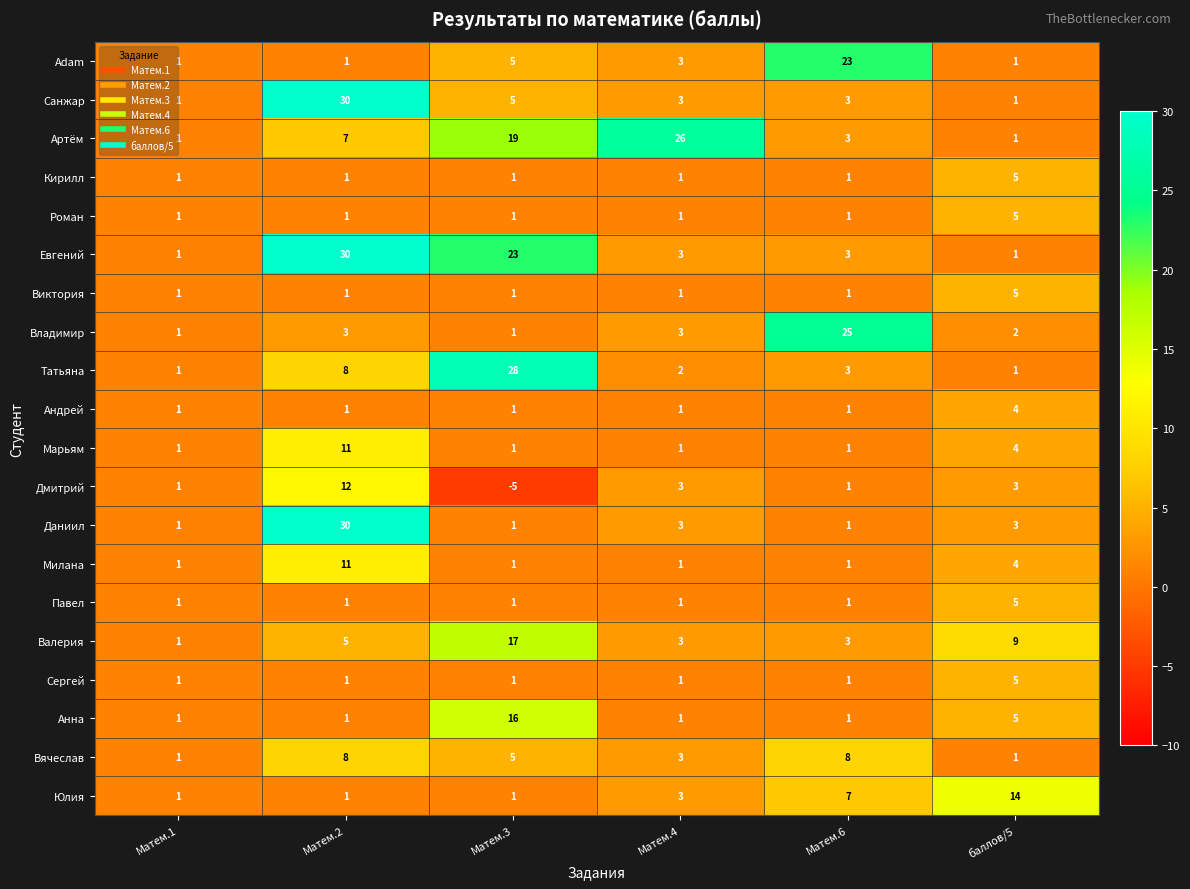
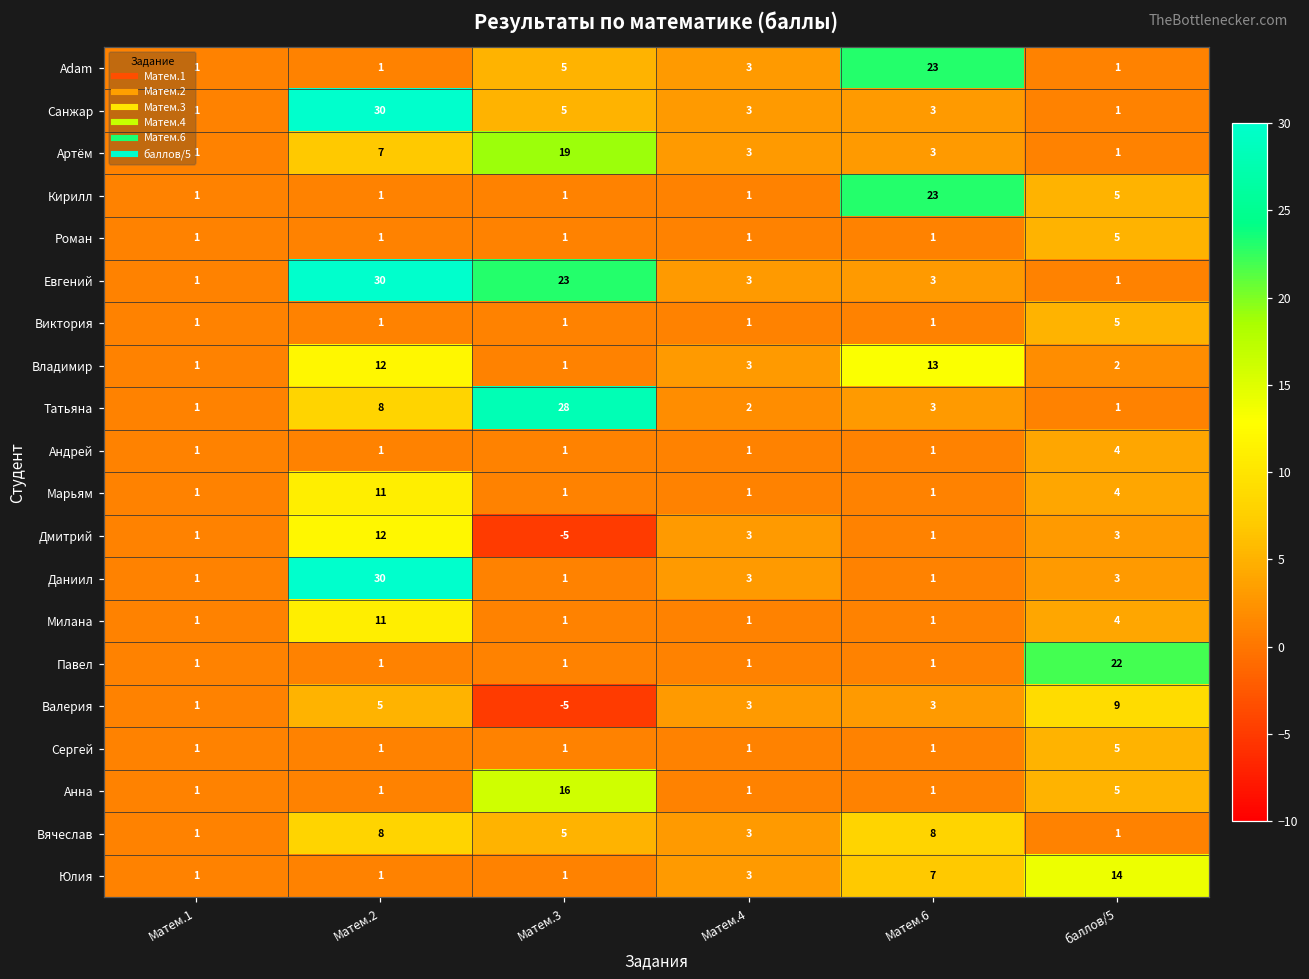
  {
    "Adam": {
      "Матем.2": 1,
      "Матем.3": 5,
      "Матем.4": 3,
      "Матем.6": 23,
      "баллов/5": 1
    },
    "Санжар": {
      "Матем.2": 30,
      "Матем.3": 5,
      "Матем.4": 3,
      "Матем.6": 3,
      "баллов/5": 1
    },
    "Артём": {
      "Матем.2": 7,
      "Матем.3": 19,
-     "Матем.4": 26,
+     "Матем.4": 3,
      "Матем.6": 3,
      "баллов/5": 1
    },
    "Кирилл": {
      "Матем.1": 1,
      "Матем.2": 1,
      "Матем.3": 1,
      "Матем.4": 1,
-     "Матем.6": 1,
+     "Матем.6": 23,
      "баллов/5": 5
    },
    "Роман": {
      "Матем.1": 1,
      "Матем.2": 1,
      "Матем.3": 1,
      "Матем.4": 1,
      "Матем.6": 1,
      "баллов/5": 5
    },
    "Евгений": {
      "Матем.1": 1,
      "Матем.2": 30,
      "Матем.3": 23,
      "Матем.4": 3,
      "Матем.6": 3,
      "баллов/5": 1
    },
    "Виктория": {
      "Матем.1": 1,
      "Матем.2": 1,
      "Матем.3": 1,
      "Матем.4": 1,
      "Матем.6": 1,
      "баллов/5": 5
    },
    "Владимир": {
      "Матем.1": 1,
-     "Матем.2": 3,
+     "Матем.2": 12,
      "Матем.3": 1,
      "Матем.4": 3,
-     "Матем.6": 25,
+     "Матем.6": 13,
      "баллов/5": 2
    },
    "Татьяна": {
      "Матем.1": 1,
      "Матем.2": 8,
      "Матем.3": 28,
      "Матем.4": 2,
      "Матем.6": 3,
      "баллов/5": 1
    },
    "Андрей": {
      "Матем.1": 1,
      "Матем.2": 1,
      "Матем.3": 1,
      "Матем.4": 1,
      "Матем.6": 1,
      "баллов/5": 4
    },
    "Марьям": {
      "Матем.1": 1,
      "Матем.2": 11,
      "Матем.3": 1,
      "Матем.4": 1,
      "Матем.6": 1,
      "баллов/5": 4
    },
    "Дмитрий": {
      "Матем.1": 1,
      "Матем.2": 12,
      "Матем.3": -5,
      "Матем.4": 3,
      "Матем.6": 1,
      "баллов/5": 3
    },
    "Даниил": {
      "Матем.1": 1,
      "Матем.2": 30,
      "Матем.3": 1,
      "Матем.4": 3,
      "Матем.6": 1,
      "баллов/5": 3
    },
    "Милана": {
      "Матем.1": 1,
      "Матем.2": 11,
      "Матем.3": 1,
      "Матем.4": 1,
      "Матем.6": 1,
      "баллов/5": 4
    },
    "Павел": {
      "Матем.1": 1,
      "Матем.2": 1,
      "Матем.3": 1,
      "Матем.4": 1,
      "Матем.6": 1,
-     "баллов/5": 5
+     "баллов/5": 22
    },
    "Валерия": {
      "Матем.1": 1,
      "Матем.2": 5,
-     "Матем.3": 17,
+     "Матем.3": -5,
      "Матем.4": 3,
      "Матем.6": 3,
      "баллов/5": 9
    },
    "Сергей": {
      "Матем.1": 1,
      "Матем.2": 1,
      "Матем.3": 1,
      "Матем.4": 1,
      "Матем.6": 1,
      "баллов/5": 5
    },
    "Анна": {
      "Матем.1": 1,
      "Матем.2": 1,
      "Матем.3": 16,
      "Матем.4": 1,
      "Матем.6": 1,
      "баллов/5": 5
    },
    "Вячеслав": {
      "Матем.1": 1,
      "Матем.2": 8,
      "Матем.3": 5,
      "Матем.4": 3,
      "Матем.6": 8,
      "баллов/5": 1
    },
    "Юлия": {
      "Матем.1": 1,
      "Матем.2": 1,
      "Матем.3": 1,
      "Матем.4": 3,
      "Матем.6": 7,
      "баллов/5": 14
    }
  }
